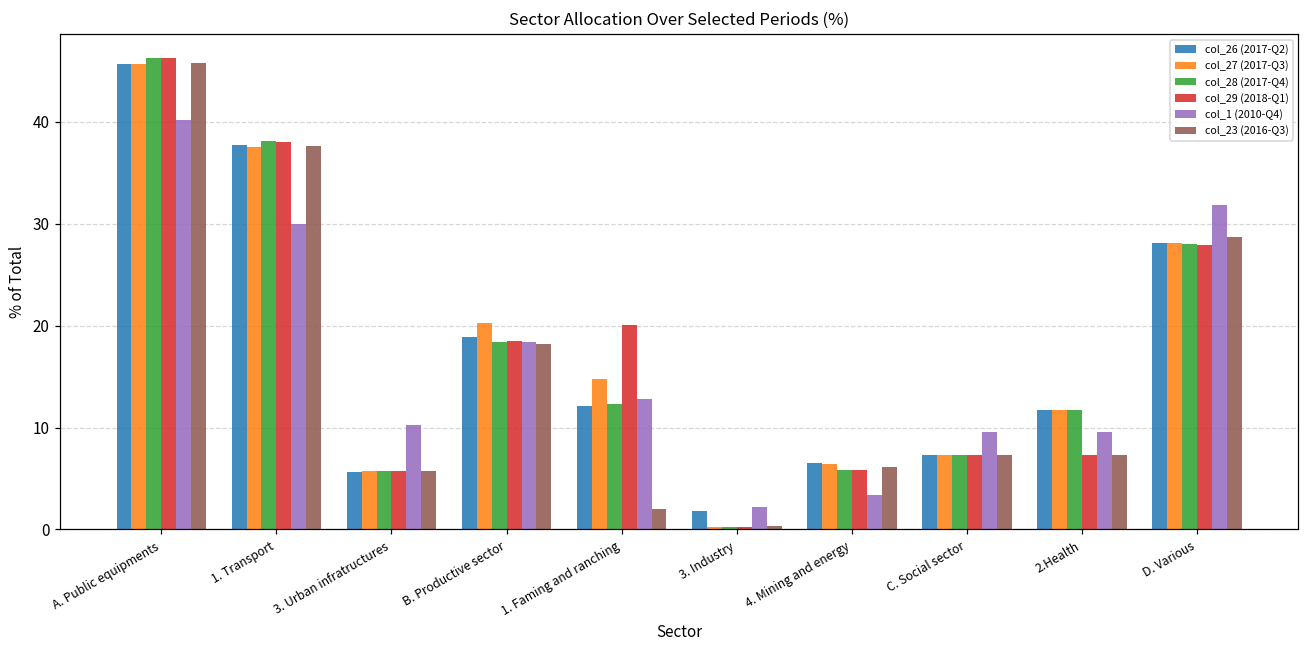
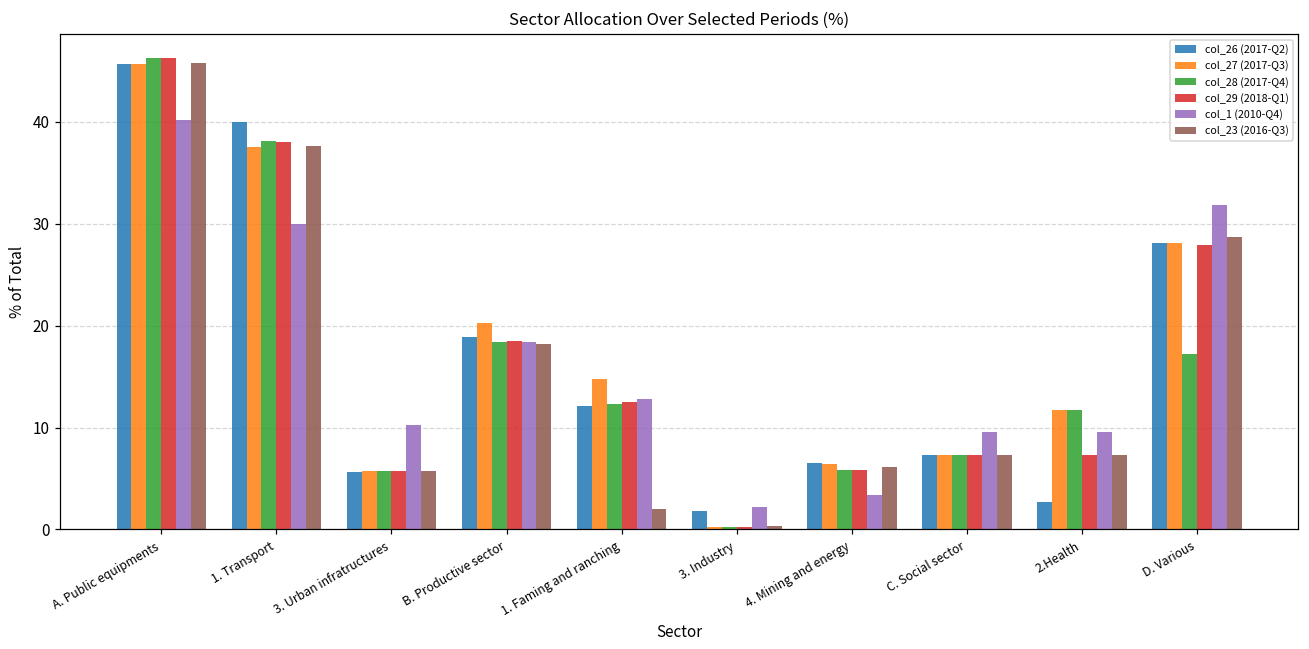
  {
    "col_26 (2017-Q2)": {
      "A. Public equipments": 46,
-     "1. Transport": 38,
+     "1. Transport": 40,
      "3. Urban infratructures": 6,
      "B. Productive sector": 19,
      "1. Faming and ranching": 12,
      "3. Industry": 2,
      "4. Mining and energy": 6,
      "C. Social sector": 7,
-     "2.Health": 12,
+     "2.Health": 3,
      "D. Various": 28
    },
    "col_27 (2017-Q3)": {
      "A. Public equipments": 46,
      "1. Transport": 38,
      "3. Urban infratructures": 6,
      "B. Productive sector": 20,
      "1. Faming and ranching": 15,
      "3. Industry": 0,
      "4. Mining and energy": 6,
      "C. Social sector": 7,
      "2.Health": 12,
      "D. Various": 28
    },
    "col_28 (2017-Q4)": {
      "A. Public equipments": 46,
      "1. Transport": 38,
      "3. Urban infratructures": 6,
      "B. Productive sector": 18,
      "1. Faming and ranching": 12,
      "4. Mining and energy": 6,
      "C. Social sector": 7,
      "2.Health": 12,
-     "D. Various": 28
+     "D. Various": 17
    },
    "col_29 (2018-Q1)": {
      "A. Public equipments": 46,
      "1. Transport": 38,
      "3. Urban infratructures": 6,
      "B. Productive sector": 19,
-     "1. Faming and ranching": 20,
+     "1. Faming and ranching": 12,
      "4. Mining and energy": 6,
      "C. Social sector": 7,
      "2.Health": 7,
      "D. Various": 28
    },
    "col_1 (2010-Q4)": {
      "A. Public equipments": 40,
      "1. Transport": 30,
      "3. Urban infratructures": 10,
      "B. Productive sector": 18,
      "1. Faming and ranching": 13,
      "3. Industry": 2,
      "4. Mining and energy": 3,
      "C. Social sector": 10,
      "2.Health": 10,
      "D. Various": 32
    },
    "col_23 (2016-Q3)": {
      "A. Public equipments": 46,
      "1. Transport": 38,
      "3. Urban infratructures": 6,
      "B. Productive sector": 18,
      "1. Faming and ranching": 2,
      "3. Industry": 0,
      "4. Mining and energy": 6,
      "C. Social sector": 7,
      "2.Health": 7,
      "D. Various": 29
    }
  }
